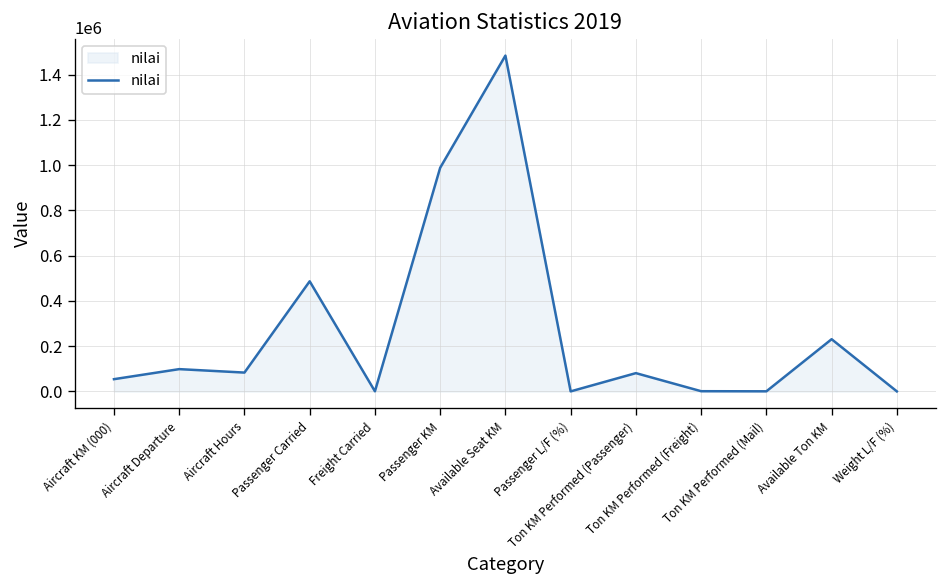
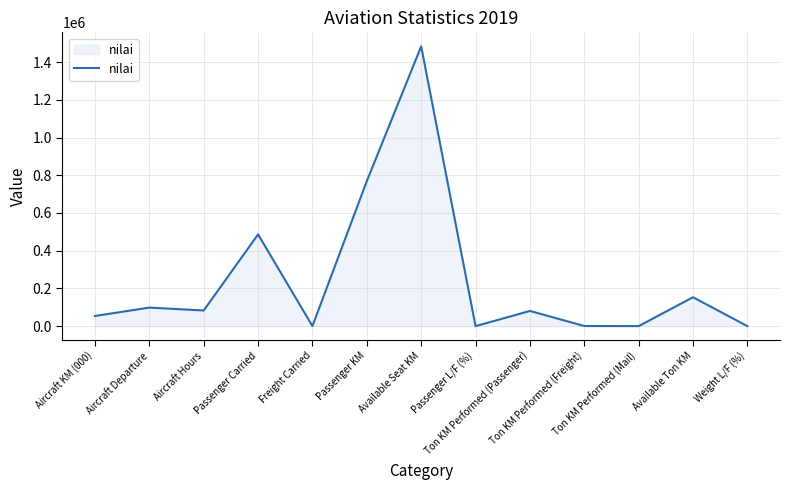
  {
    "Aircraft KM (000)": 50000,
    "Aircraft Departure": 100000,
    "Aircraft Hours": 80000,
    "Passenger Carried": 490000,
    "Freight Carried": 0,
-   "Passenger KM": 990000,
+   "Passenger KM": 770000,
    "Available Seat KM": 1480000,
    "Passenger L/F (%)": 0,
    "Ton KM Performed (Passenger)": 80000,
    "Ton KM Performed (Freight)": 0,
    "Ton KM Performed (Mail)": 0,
-   "Available Ton KM": 230000,
+   "Available Ton KM": 150000,
    "Weight L/F (%)": 0
  }
